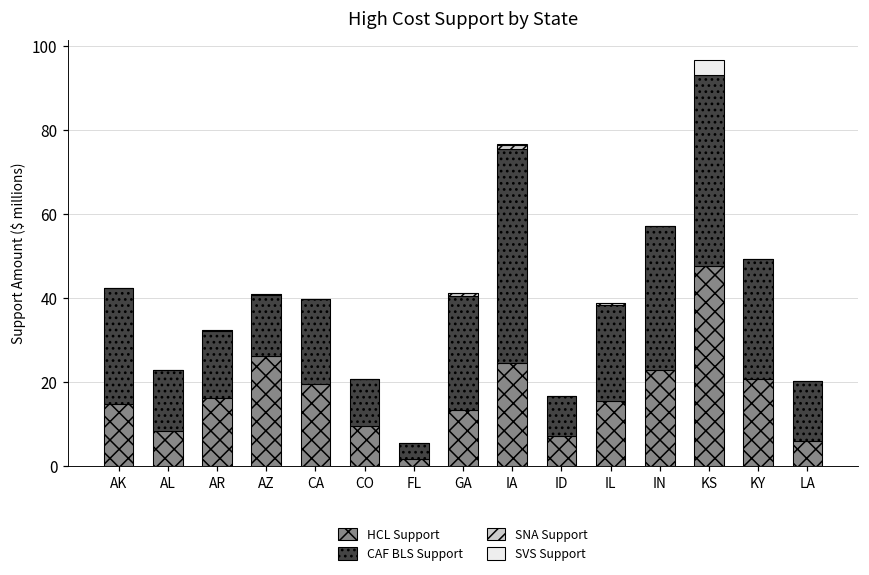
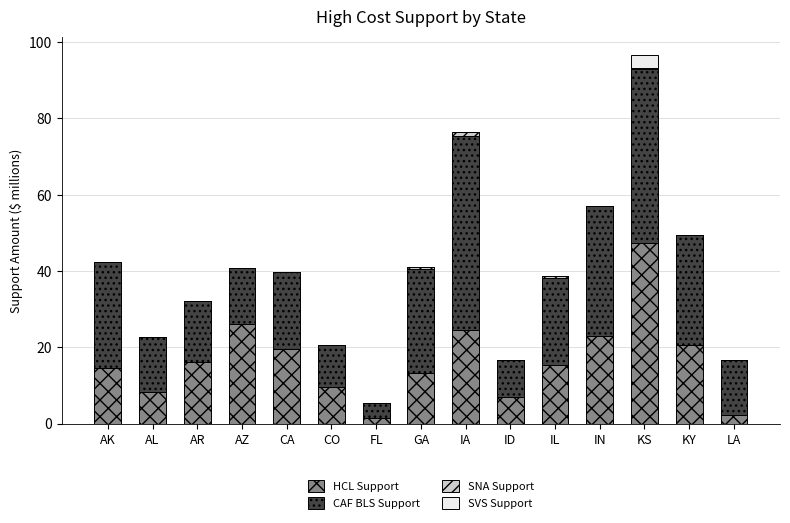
  {
    "HCL Support": {
      "AK": 15,
      "AL": 8,
      "AR": 16,
      "AZ": 26,
      "CA": 19,
      "CO": 10,
      "FL": 2,
      "GA": 13,
      "IA": 24,
      "ID": 7,
      "IL": 15,
      "IN": 23,
      "KS": 47,
      "KY": 21,
-     "LA": 6
+     "LA": 2
    },
    "CAF BLS Support": {
      "AK": 28,
      "AL": 14,
      "AR": 16,
      "AZ": 15,
      "CA": 20,
      "CO": 11,
      "FL": 4,
      "GA": 27,
      "IA": 51,
      "ID": 10,
      "IL": 23,
      "IN": 34,
      "KS": 46,
      "KY": 29,
      "LA": 14
    }
  }
